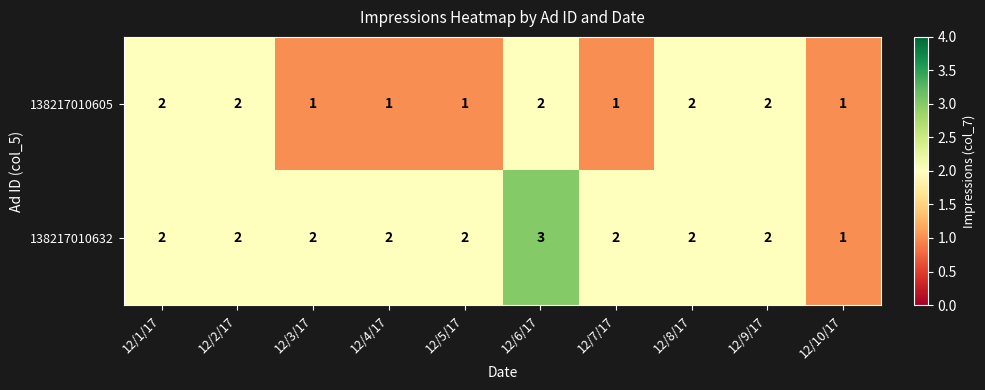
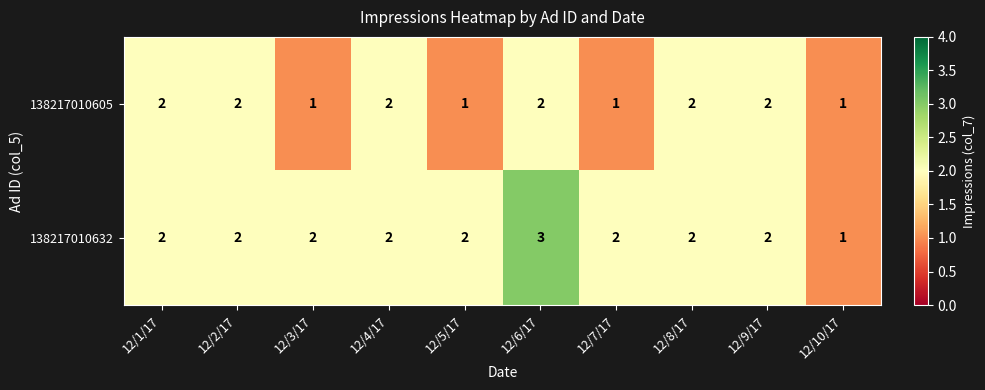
  {
    "138217010605": {
      "12/1/17": 2,
      "12/2/17": 2,
      "12/3/17": 1,
-     "12/4/17": 1,
+     "12/4/17": 2,
      "12/5/17": 1,
      "12/6/17": 2,
      "12/7/17": 1,
      "12/8/17": 2,
      "12/9/17": 2,
      "12/10/17": 1
    },
    "138217010632": {
      "12/1/17": 2,
      "12/2/17": 2,
      "12/3/17": 2,
      "12/4/17": 2,
      "12/5/17": 2,
      "12/6/17": 3,
      "12/7/17": 2,
      "12/8/17": 2,
      "12/9/17": 2,
      "12/10/17": 1
    }
  }
